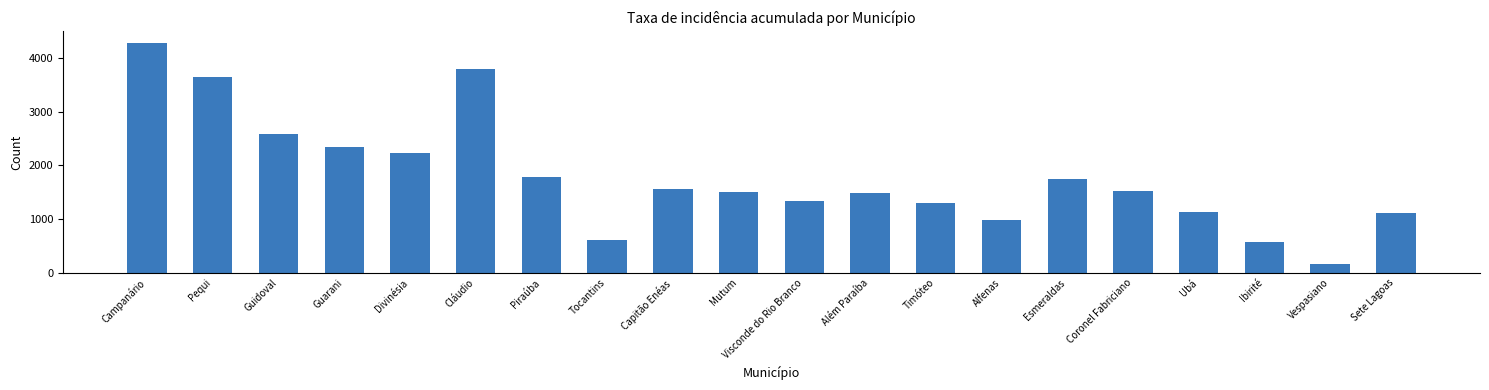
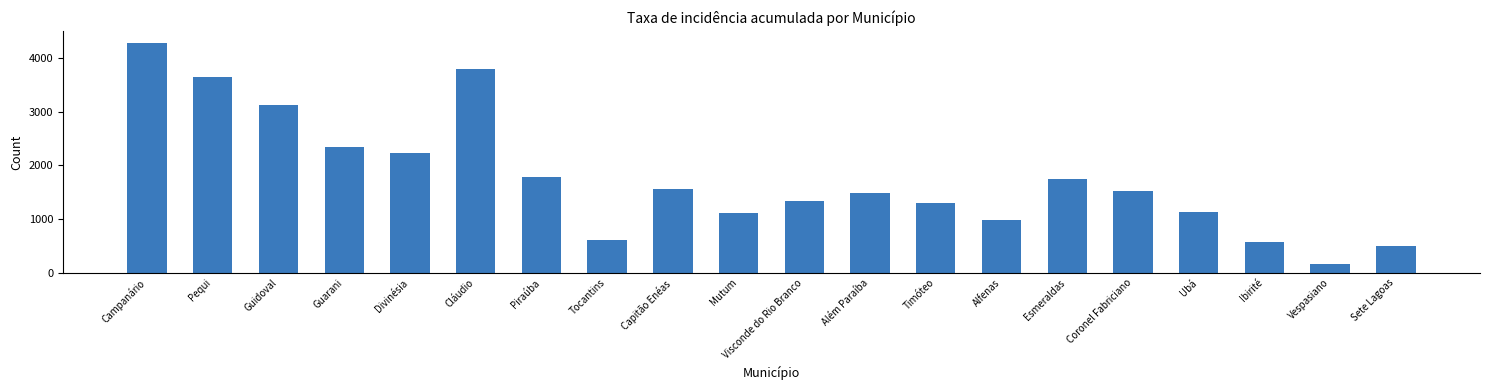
  {
    "Campanário": 4300,
    "Pequi": 3600,
-   "Guidoval": 2600,
+   "Guidoval": 3100,
    "Guarani": 2400,
    "Divinésia": 2200,
    "Cláudio": 3800,
    "Piraúba": 1800,
    "Tocantins": 600,
    "Capitão Enéas": 1600,
-   "Mutum": 1500,
+   "Mutum": 1100,
    "Visconde do Rio Branco": 1300,
    "Além Paraíba": 1500,
    "Timóteo": 1300,
    "Alfenas": 1000,
    "Esmeraldas": 1700,
    "Coronel Fabriciano": 1500,
    "Ubá": 1100,
    "Ibirité": 600,
    "Vespasiano": 200,
-   "Sete Lagoas": 1100
+   "Sete Lagoas": 500
  }
